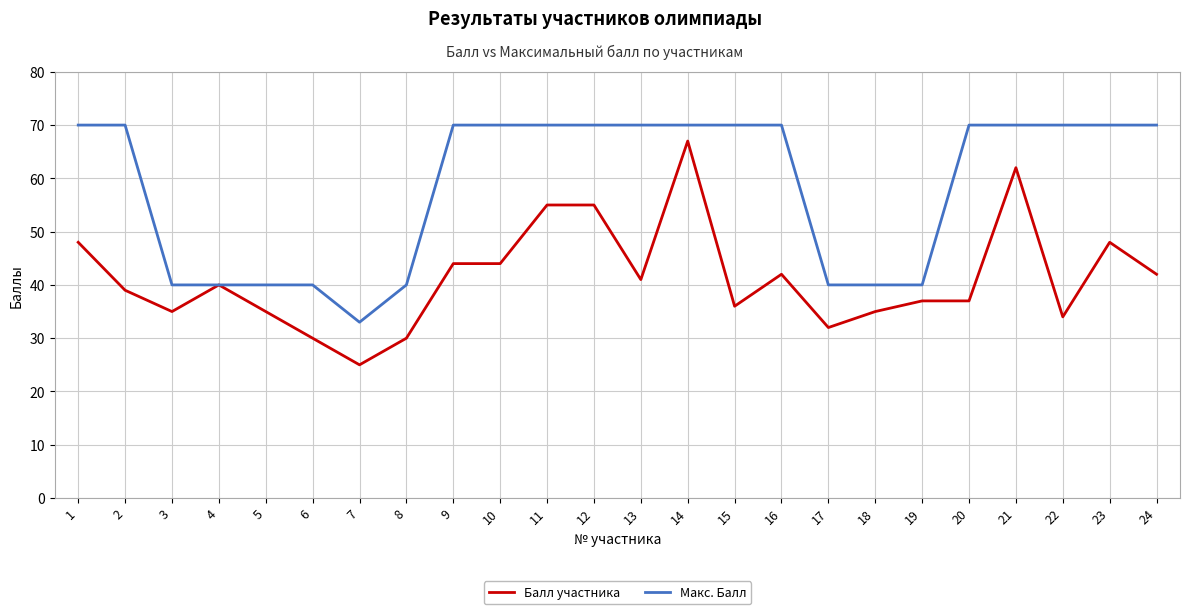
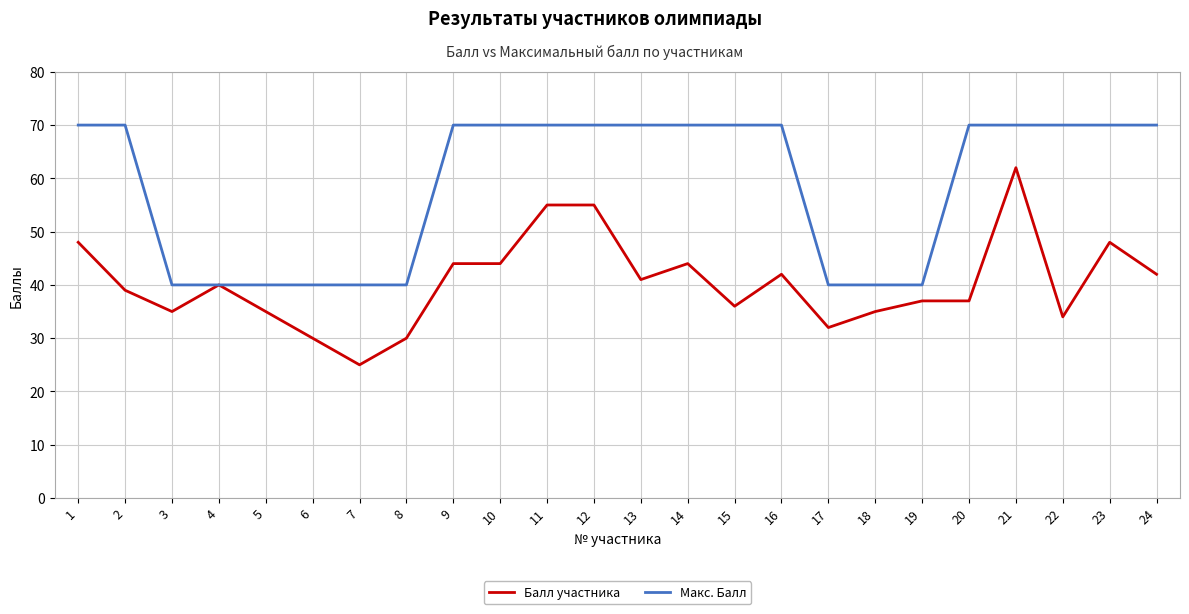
  {
    "Балл участника": {
      "1": 48,
      "2": 39,
      "3": 35,
      "5": 35,
      "6": 30,
      "7": 25,
      "8": 30,
      "9": 44,
      "10": 44,
      "11": 55,
      "12": 55,
      "13": 41,
-     "14": 67,
+     "14": 44,
      "15": 36,
      "16": 42,
      "17": 32,
      "18": 35,
      "19": 37,
      "20": 37,
      "21": 62,
      "22": 34,
      "23": 48,
      "24": 42
    },
    "Макс. Балл": {
      "1": 70,
      "2": 70,
      "3": 40,
      "5": 40,
      "6": 40,
-     "7": 33,
+     "7": 40,
      "8": 40,
      "9": 70,
      "10": 70,
      "11": 70,
      "12": 70,
      "13": 70,
      "14": 70,
      "15": 70,
      "16": 70,
      "17": 40,
      "18": 40,
      "19": 40,
      "20": 70,
      "21": 70,
      "22": 70,
      "23": 70,
      "24": 70
    }
  }
